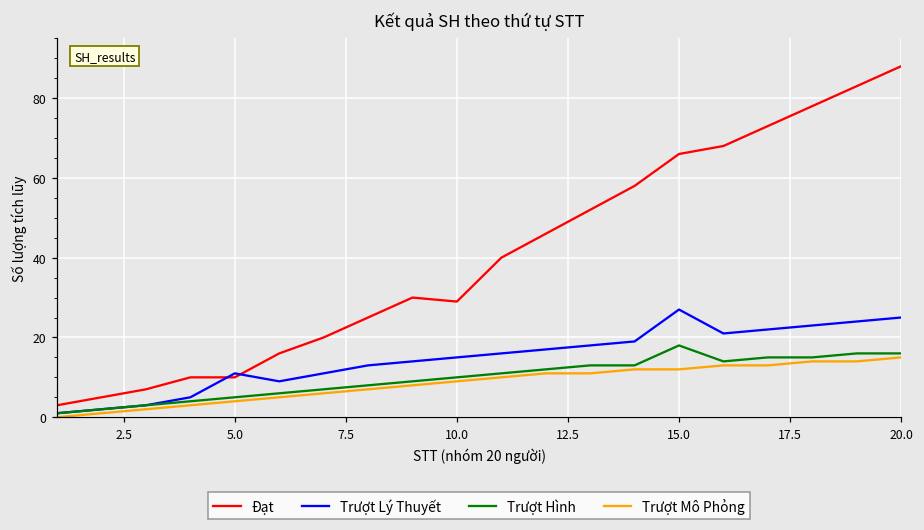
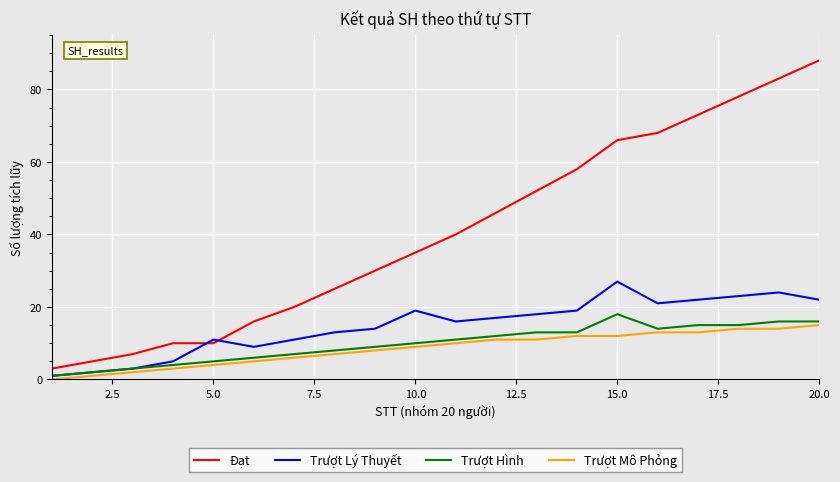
  {
    "Đạt": {
      "5.0": 10,
-     "10.0": 29,
+     "10.0": 35,
      "15.0": 66,
      "20.0": 88
    },
    "Trượt Lý Thuyết": {
      "5.0": 11,
-     "10.0": 15,
+     "10.0": 19,
      "15.0": 27,
-     "20.0": 25
+     "20.0": 22
    },
    "Trượt Hình": {
      "5.0": 5,
      "10.0": 10,
      "15.0": 18,
      "20.0": 16
    },
    "Trượt Mô Phỏng": {
      "5.0": 4,
      "10.0": 9,
      "15.0": 12,
      "20.0": 15
    }
  }
